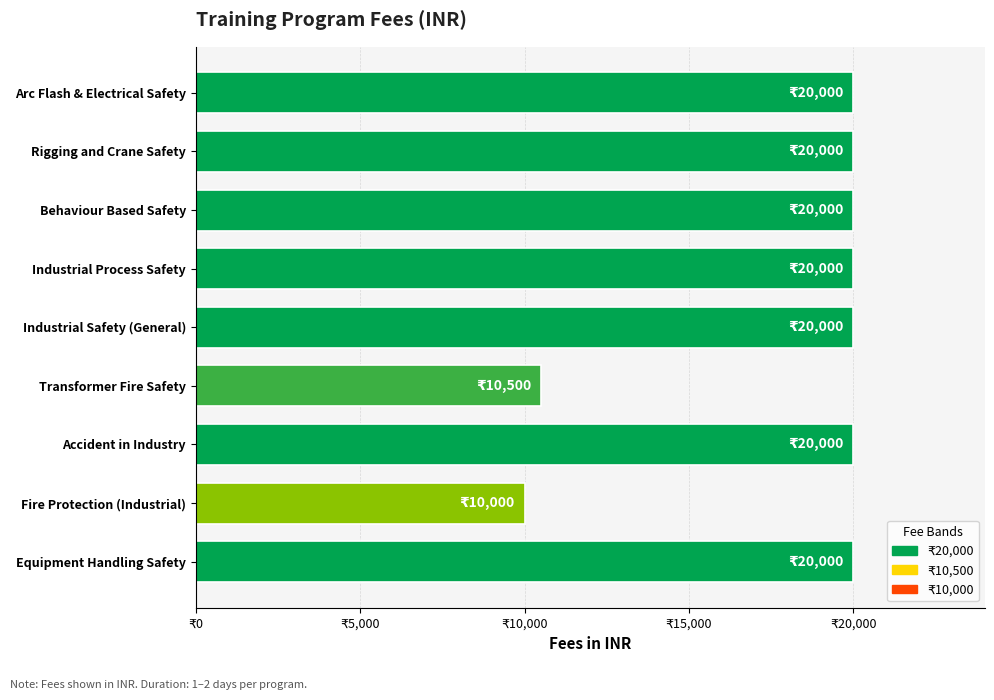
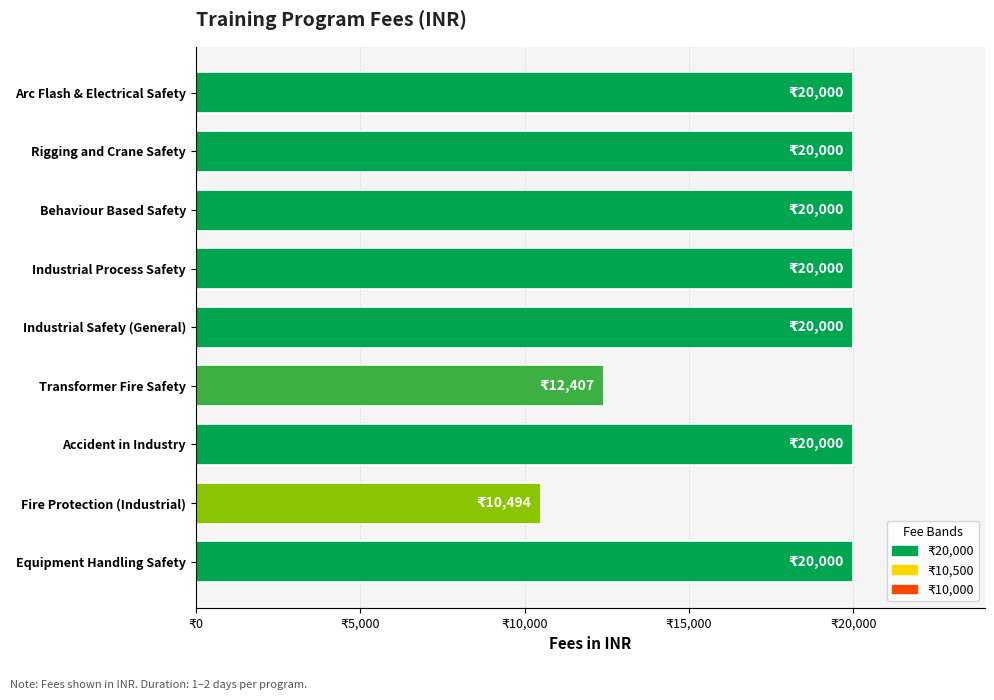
  {
    "Arc Flash & Electrical Safety": "20,000",
    "Rigging and Crane Safety": "20,000",
    "Behaviour Based Safety": "20,000",
    "Industrial Process Safety": "20,000",
    "Industrial Safety (General)": "20,000",
-   "Transformer Fire Safety": "10,500",
+   "Transformer Fire Safety": "12,407",
    "Accident in Industry": "20,000",
-   "Fire Protection (Industrial)": "10,000",
+   "Fire Protection (Industrial)": "10,494",
    "Equipment Handling Safety": "20,000"
  }
